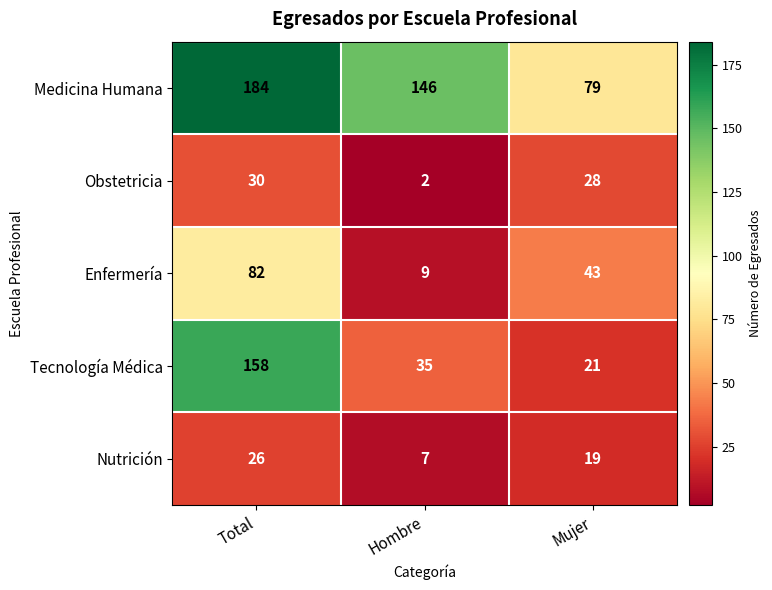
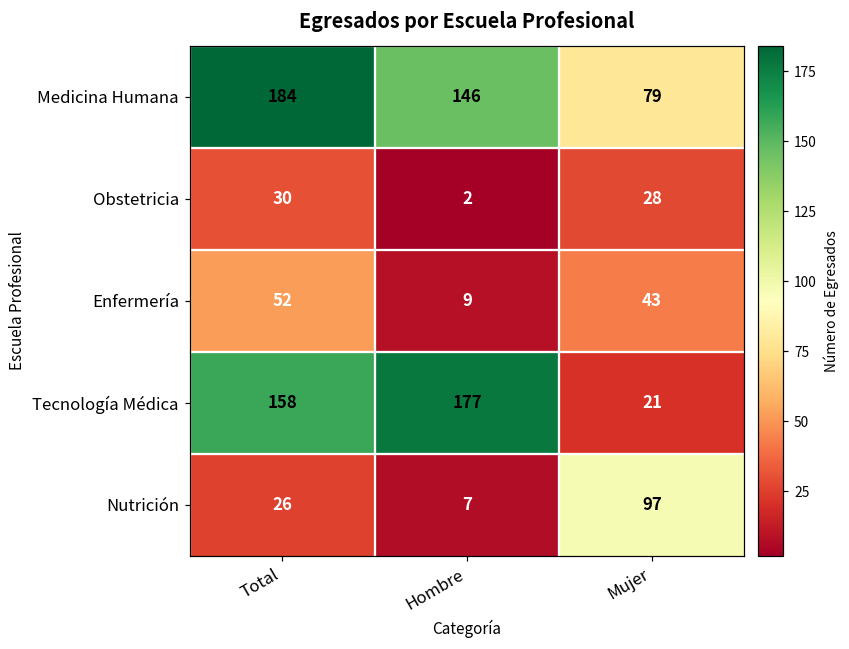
  {
    "Medicina Humana": {
      "Total": 184,
      "Hombre": 146,
      "Mujer": 79
    },
    "Obstetricia": {
      "Total": 30,
      "Hombre": 2,
      "Mujer": 28
    },
    "Enfermería": {
-     "Total": 82,
+     "Total": 52,
      "Hombre": 9,
      "Mujer": 43
    },
    "Tecnología Médica": {
      "Total": 158,
-     "Hombre": 35,
+     "Hombre": 177,
      "Mujer": 21
    },
    "Nutrición": {
      "Total": 26,
      "Hombre": 7,
-     "Mujer": 19
+     "Mujer": 97
    }
  }
